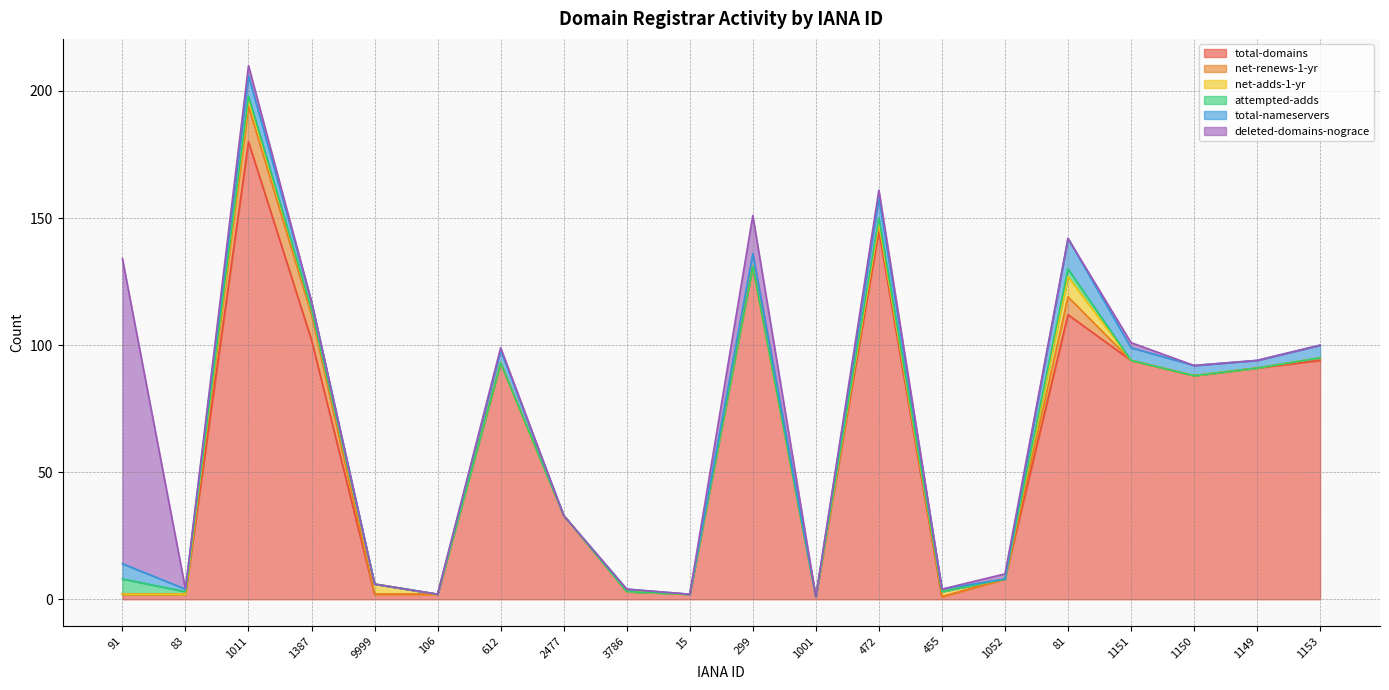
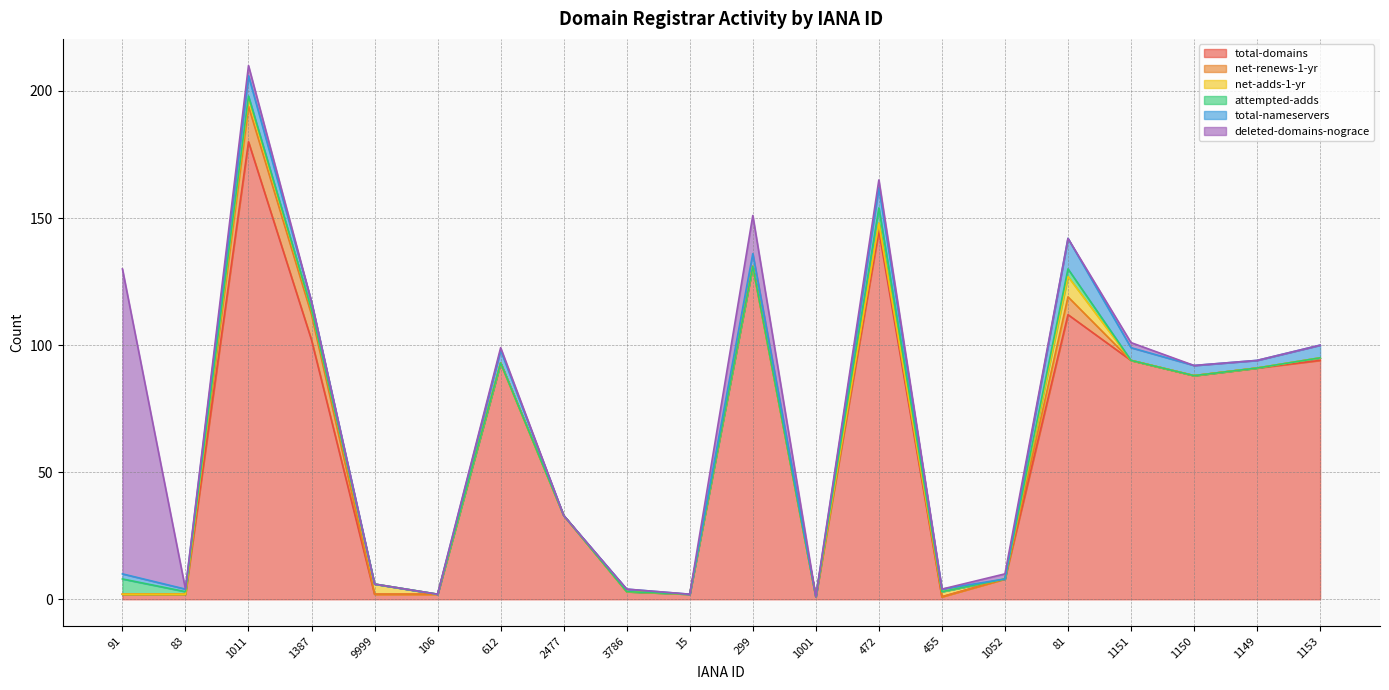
  {
    "net-adds-1-yr": {
      "81": 8
    },
    "attempted-adds": {
      "91": 6,
-     "472": 2,
+     "472": 6,
      "81": 3
    },
    "total-nameservers": {
-     "91": 6,
+     "91": 2,
      "1011": 8,
      "299": 5,
      "472": 8,
      "1151": 5
    },
    "deleted-domains-nograce": {
      "91": 120,
      "1011": 4,
      "299": 15,
      "472": 3,
      "1052": 2,
      "1151": 2
    }
  }
